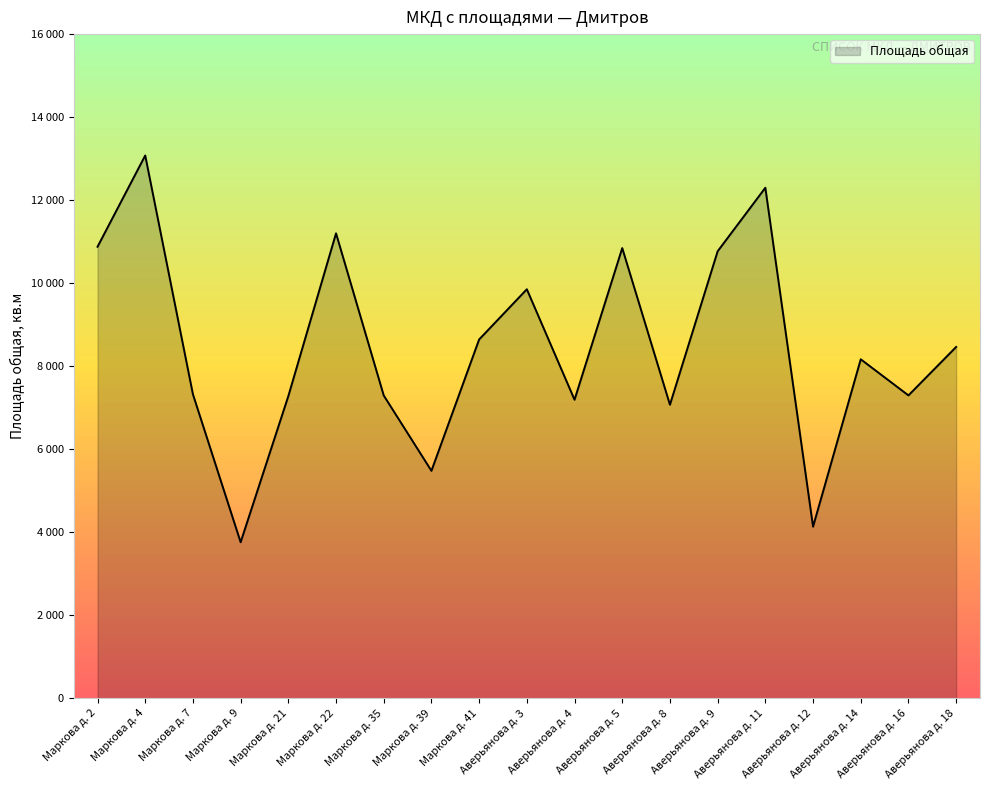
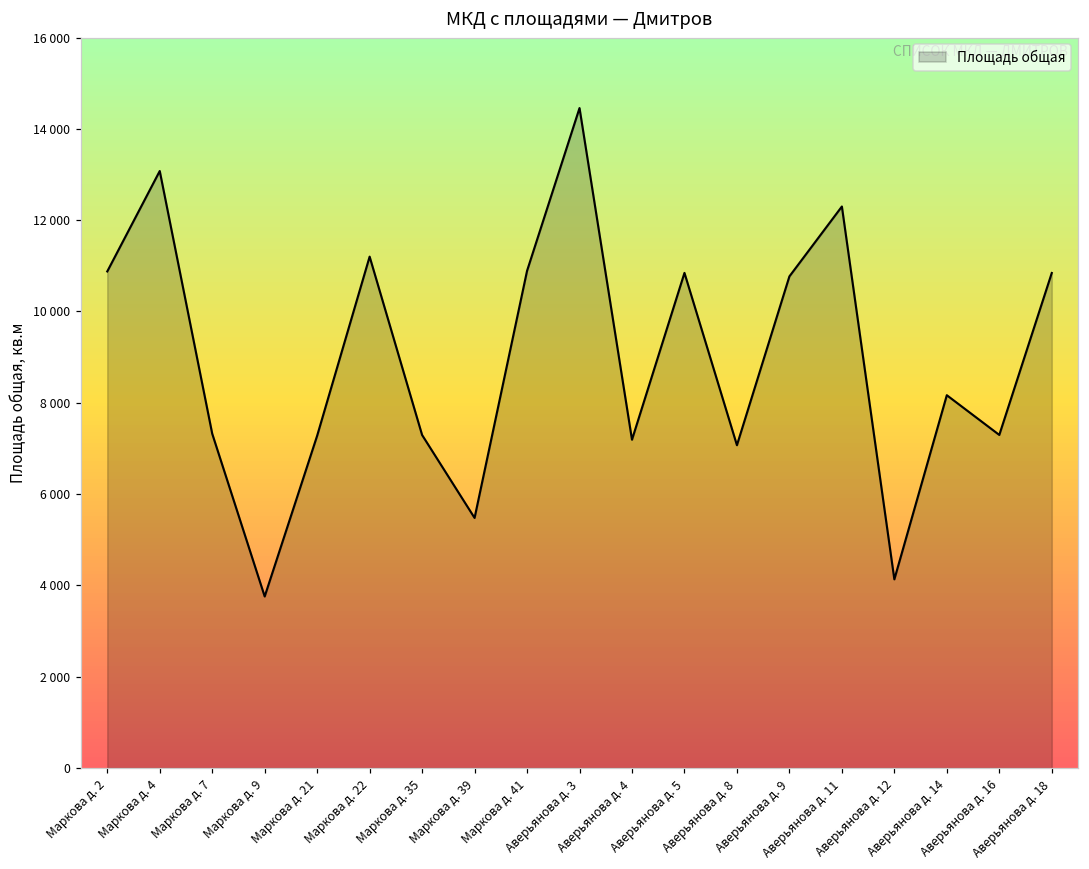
  {
    "Площадь общая": {
      "Маркова д. 2": 10900,
      "Маркова д. 4": 13100,
      "Маркова д. 7": 7300,
      "Маркова д. 9": 3800,
      "Маркова д. 21": 7300,
      "Маркова д. 22": 11200,
      "Маркова д. 35": 7300,
      "Маркова д. 39": 5500,
-     "Маркова д. 41": 8600,
-     "Аверьянова д. 3": 9900,
+     "Маркова д. 41": 10900,
+     "Аверьянова д. 3": 14500,
      "Аверьянова д. 4": 7200,
      "Аверьянова д. 5": 10800,
      "Аверьянова д. 8": 7100,
      "Аверьянова д. 9": 10800,
      "Аверьянова д. 11": 12300,
      "Аверьянова д. 12": 4100,
      "Аверьянова д. 14": 8200,
      "Аверьянова д. 16": 7300,
-     "Аверьянова д. 18": 8500
+     "Аверьянова д. 18": 10800
    }
  }
